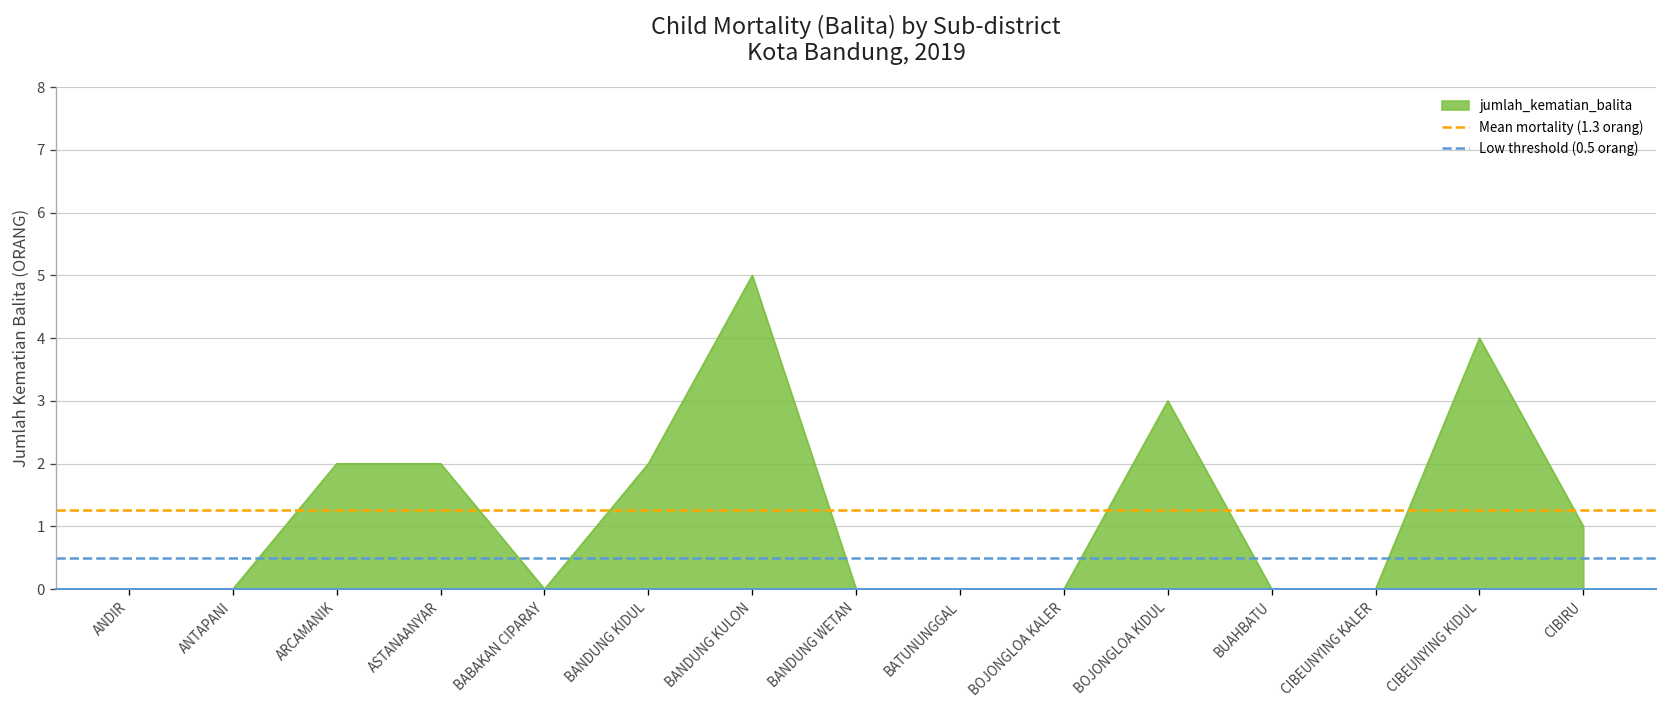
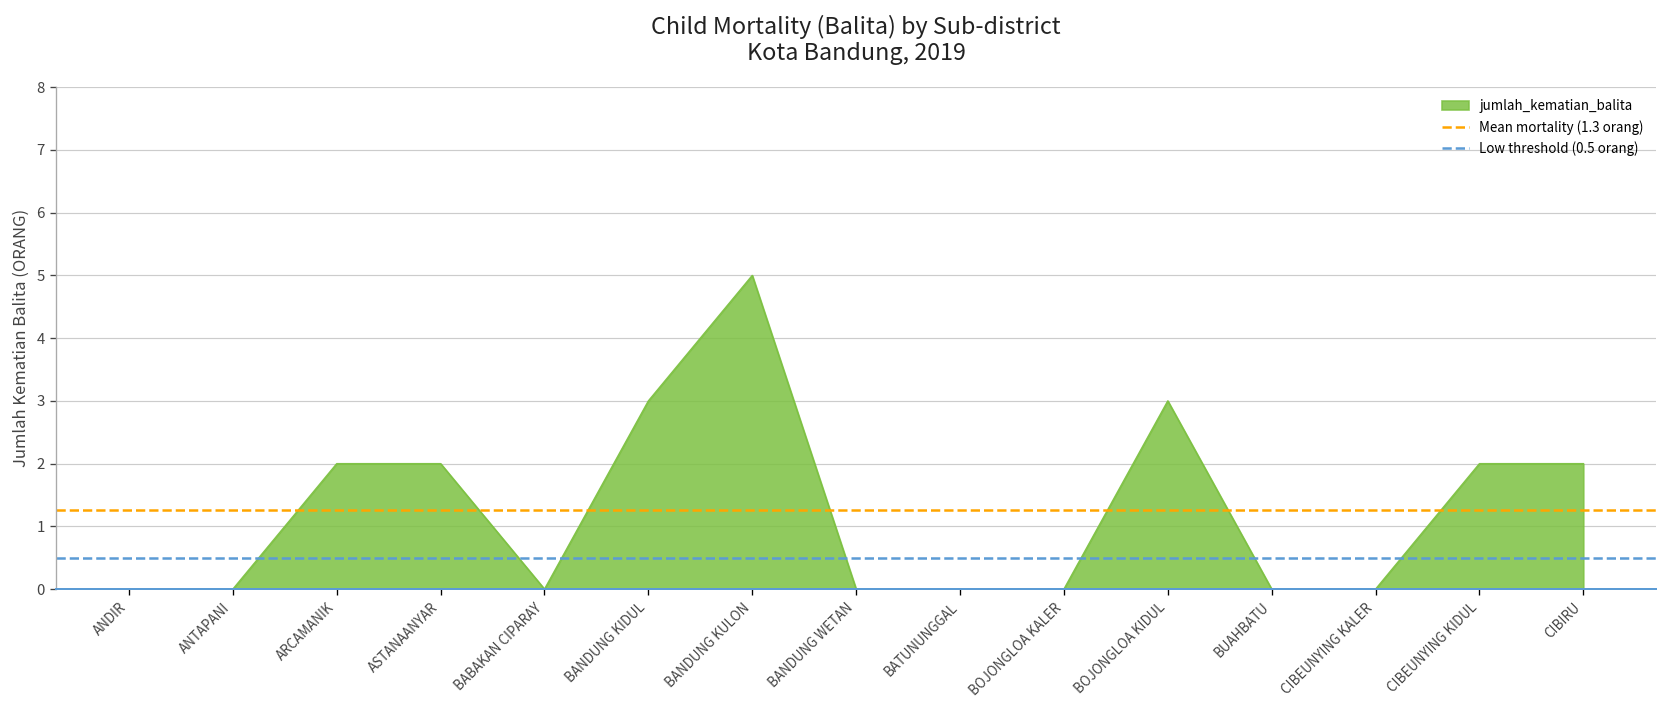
  {
    "ANDIR": 0,
    "ANTAPANI": 0,
    "ARCAMANIK": 2,
    "ASTANAANYAR": 2,
    "BABAKAN CIPARAY": 0,
-   "BANDUNG KIDUL": 2,
+   "BANDUNG KIDUL": 3,
    "BANDUNG KULON": 5,
    "BANDUNG WETAN": 0,
    "BATUNUNGGAL": 0,
    "BOJONGLOA KALER": 0,
    "BOJONGLOA KIDUL": 3,
    "BUAHBATU": 0,
    "CIBEUNYING KALER": 0,
-   "CIBEUNYING KIDUL": 4,
-   "CIBIRU": 1
+   "CIBEUNYING KIDUL": 2,
+   "CIBIRU": 2
  }
